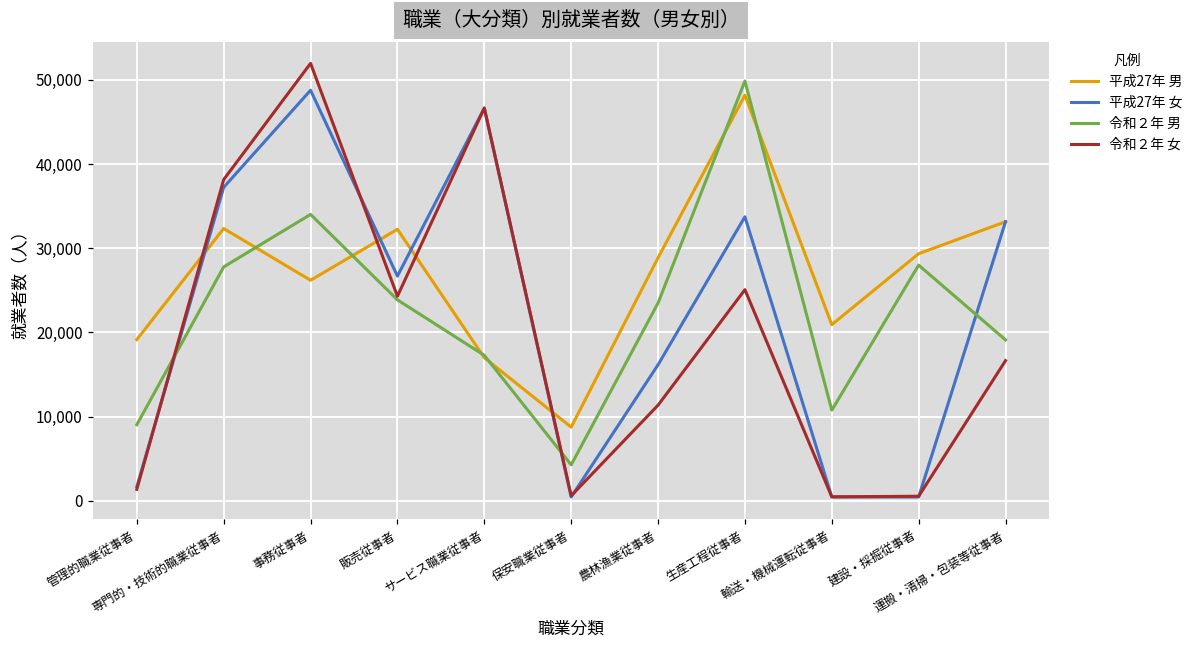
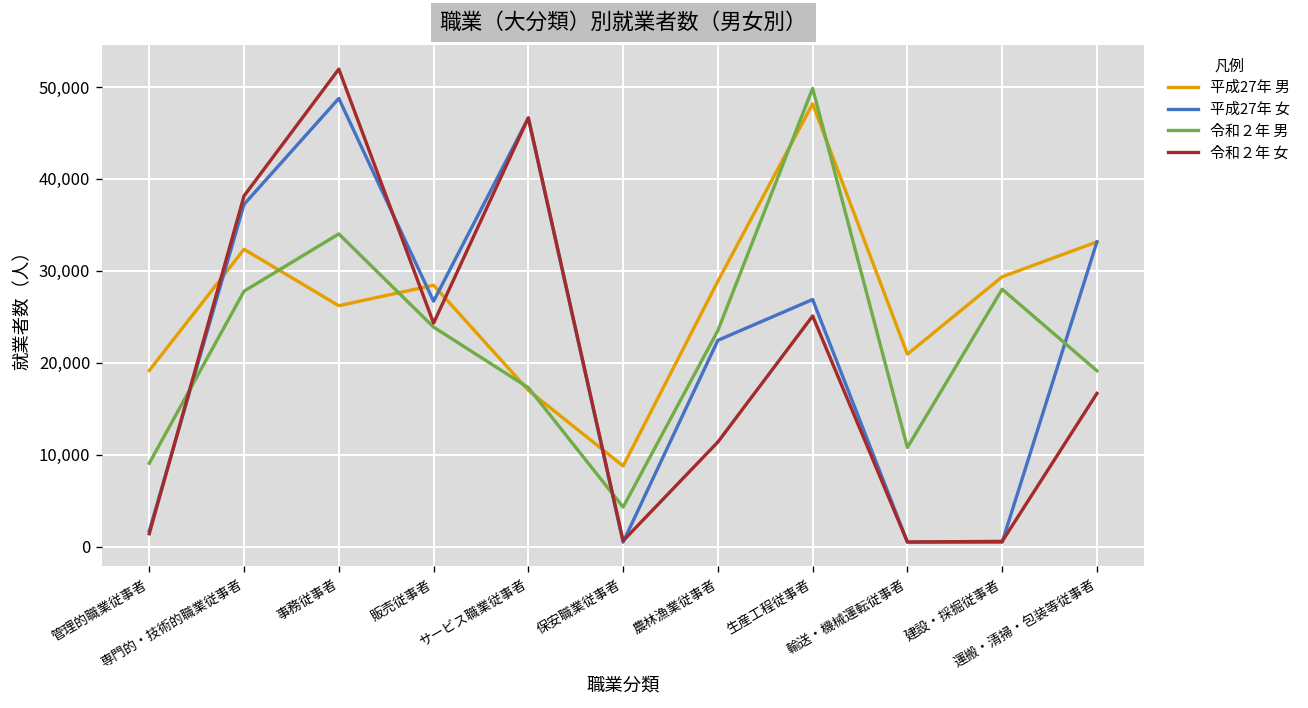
  {
    "平成27年 男": {
      "管理的職業従事者": "19,000",
      "専門的・技術的職業従事者": "32,000",
      "事務従事者": "26,000",
-     "販売従事者": "32,000",
+     "販売従事者": "28,000",
      "保安職業従事者": "9,000",
      "農林漁業従事者": "29,000",
      "生産工程従事者": "48,000",
      "輸送・機械運転従事者": "21,000",
      "建設・採掘従事者": "29,000"
    },
    "平成27年 女": {
      "専門的・技術的職業従事者": "37,000",
      "事務従事者": "49,000",
      "販売従事者": "27,000",
-     "農林漁業従事者": "16,000",
-     "生産工程従事者": "34,000"
+     "農林漁業従事者": "22,000",
+     "生産工程従事者": "27,000"
    },
    "令和２年 男": {
      "管理的職業従事者": "9,000",
      "専門的・技術的職業従事者": "28,000",
      "事務従事者": "34,000",
      "販売従事者": "24,000",
      "保安職業従事者": "4,000",
      "農林漁業従事者": "23,000",
      "生産工程従事者": "50,000",
      "輸送・機械運転従事者": "11,000",
      "建設・採掘従事者": "28,000",
      "運搬・清掃・包装等従事者": "19,000"
    },
    "令和２年 女": {
      "専門的・技術的職業従事者": "38,000",
      "事務従事者": "52,000",
      "販売従事者": "24,000",
      "農林漁業従事者": "11,000",
      "生産工程従事者": "25,000",
      "運搬・清掃・包装等従事者": "17,000"
    }
  }
